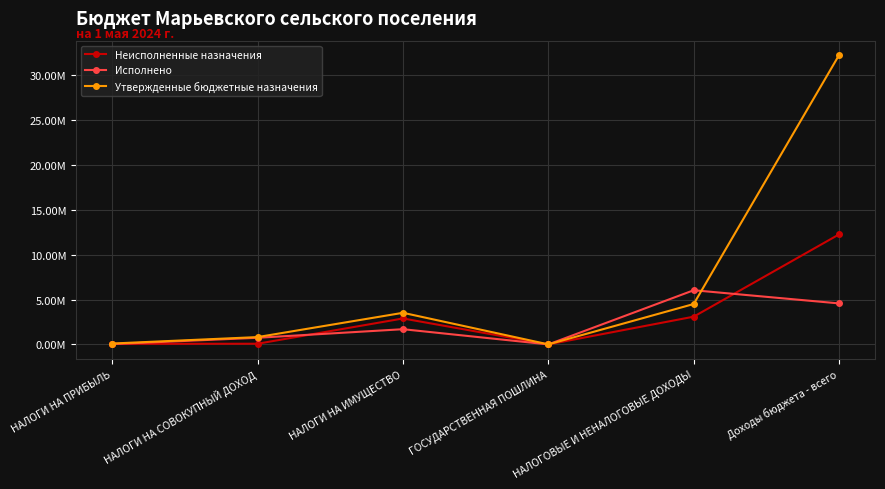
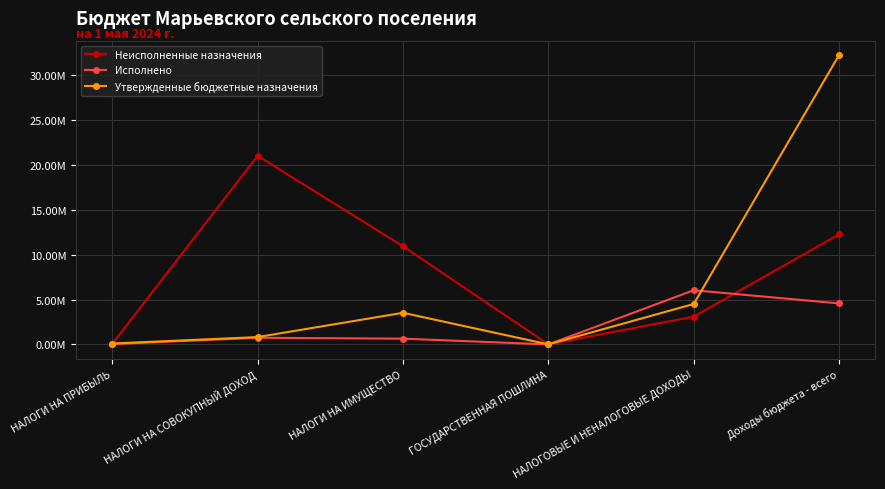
  {
    "Неисполненные назначения": {
-     "НАЛОГИ НА СОВОКУПНЫЙ ДОХОД": 0,
-     "НАЛОГИ НА ИМУЩЕСТВО": 3000000,
+     "НАЛОГИ НА СОВОКУПНЫЙ ДОХОД": 21000000,
+     "НАЛОГИ НА ИМУЩЕСТВО": 11000000,
      "НАЛОГОВЫЕ И НЕНАЛОГОВЫЕ ДОХОДЫ": 3000000,
      "Доходы бюджета - всего": 12000000
    },
    "Исполнено": {
-     "НАЛОГИ НА ИМУЩЕСТВО": 2000000,
+     "НАЛОГИ НА ИМУЩЕСТВО": 1000000,
      "НАЛОГОВЫЕ И НЕНАЛОГОВЫЕ ДОХОДЫ": 6000000,
      "Доходы бюджета - всего": 5000000
    },
    "Утвержденные бюджетные назначения": {
      "НАЛОГИ НА ИМУЩЕСТВО": 4000000,
      "НАЛОГОВЫЕ И НЕНАЛОГОВЫЕ ДОХОДЫ": 4000000,
      "Доходы бюджета - всего": 32000000
    }
  }
